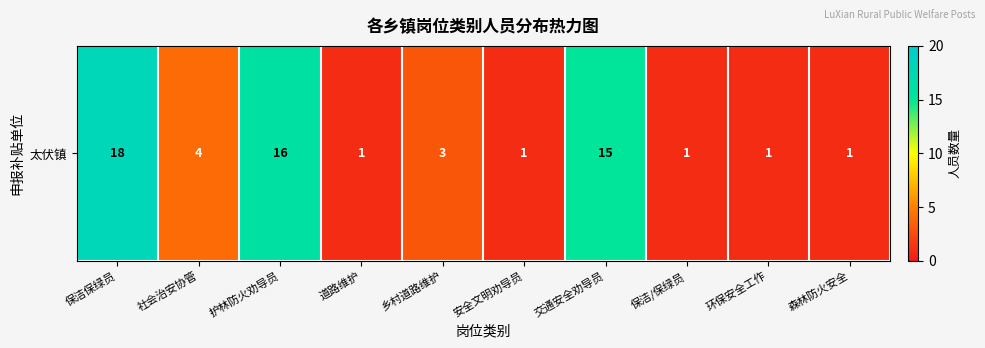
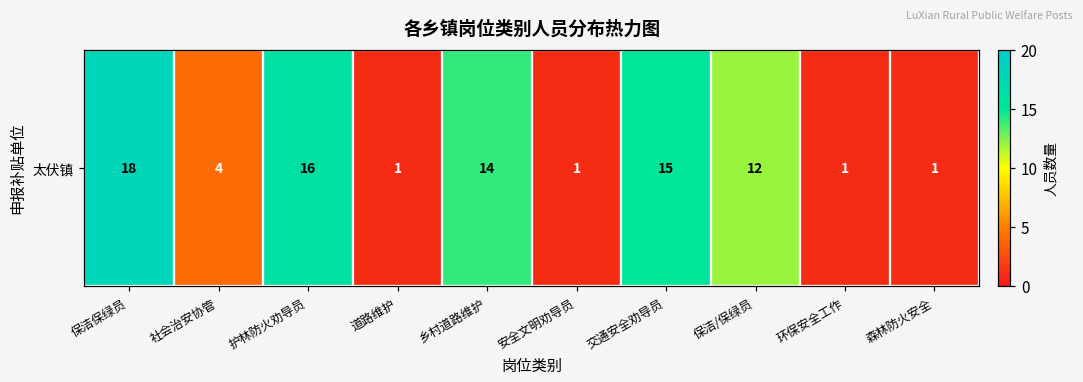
  {
    "太伏镇": {
      "保洁保绿员": 18,
      "社会治安协管": 4,
      "护林防火劝导员": 16,
      "道路维护": 1,
-     "乡村道路维护": 3,
+     "乡村道路维护": 14,
      "安全文明劝导员": 1,
      "交通安全劝导员": 15,
-     "保洁/保绿员": 1,
+     "保洁/保绿员": 12,
      "环保安全工作": 1,
      "森林防火安全": 1
    }
  }
